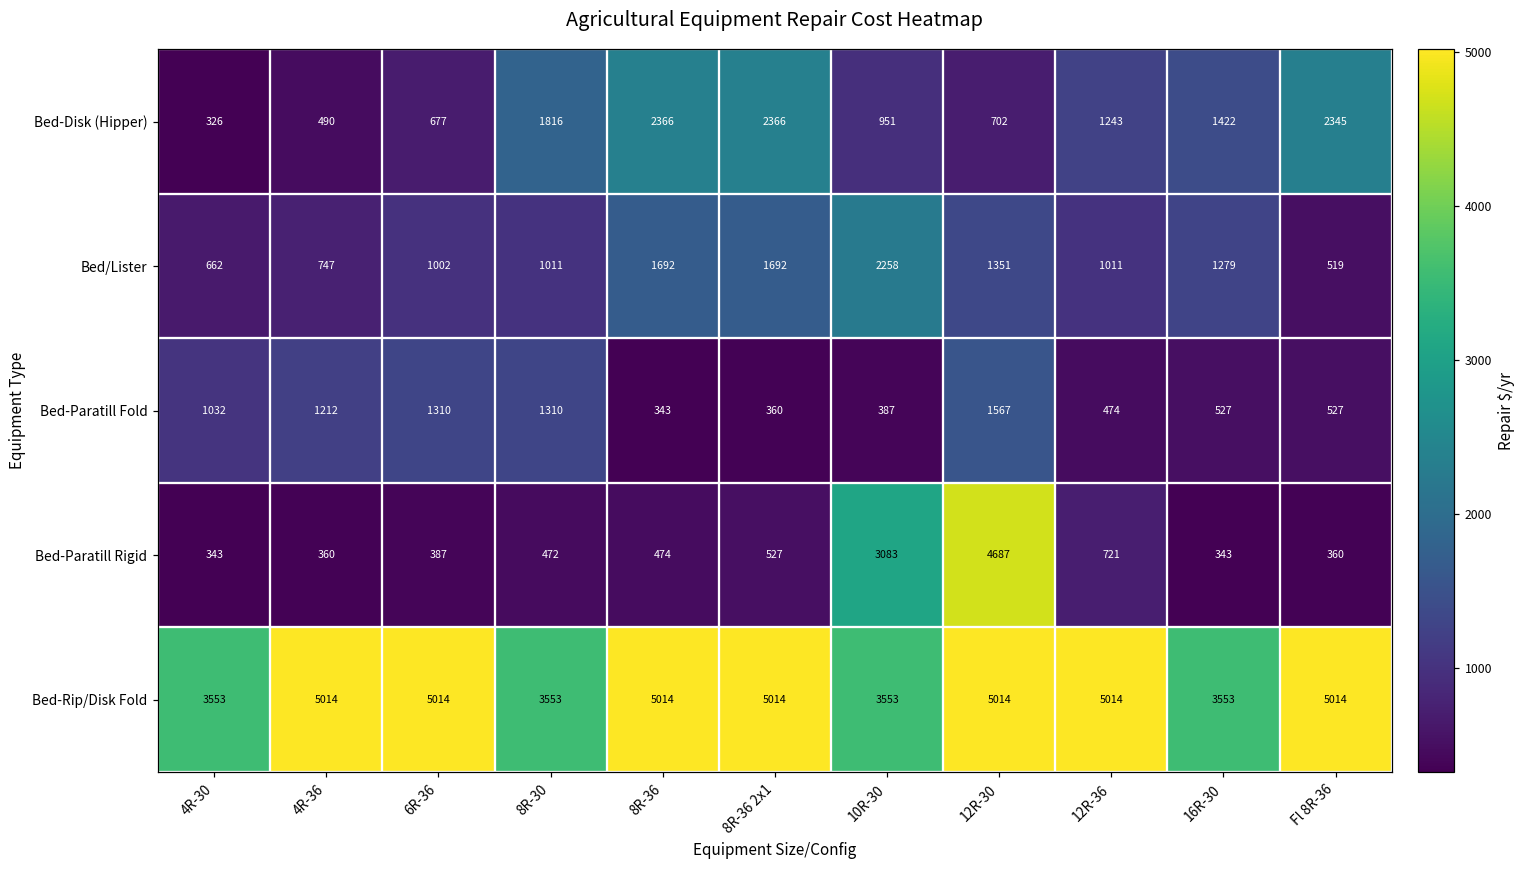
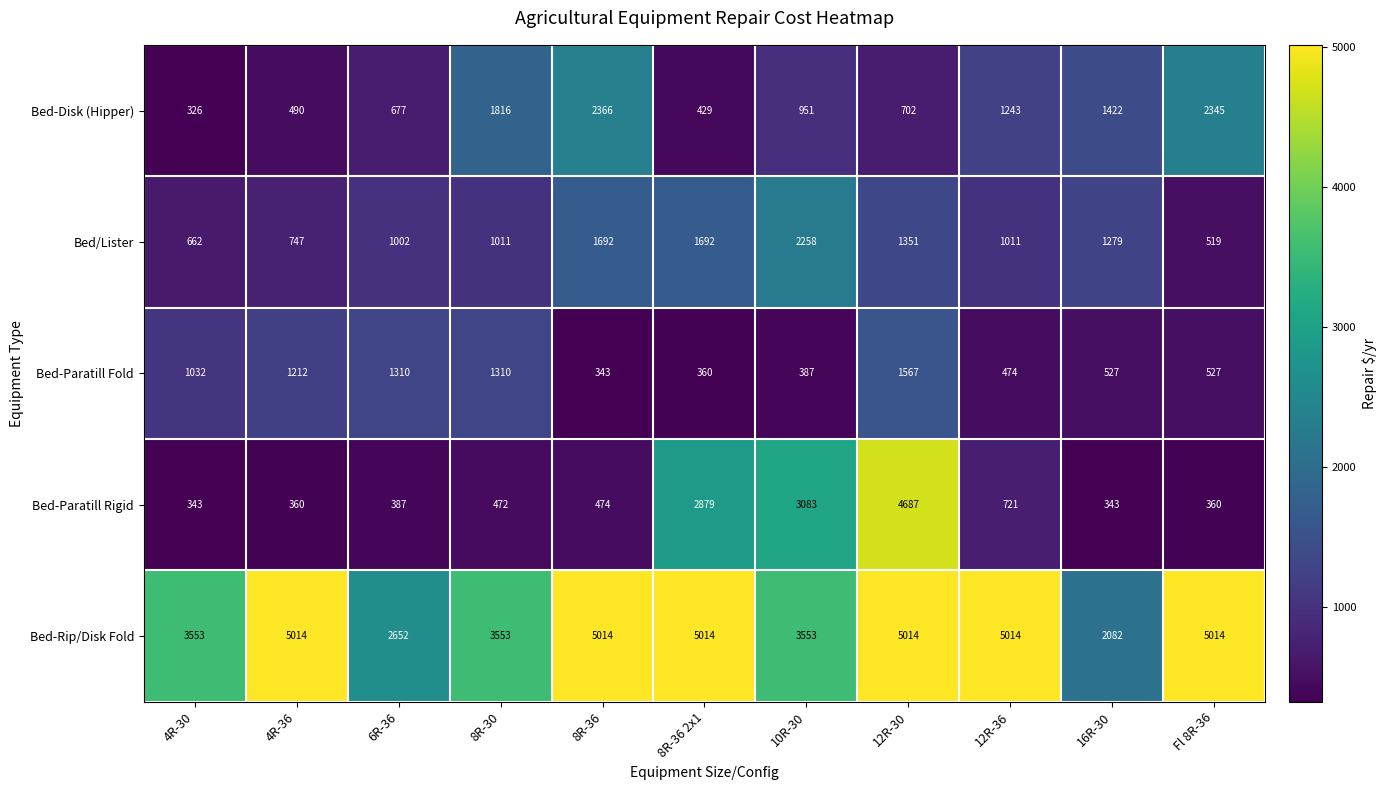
  {
    "Bed-Disk (Hipper)": {
      "4R-30": 326,
      "4R-36": 490,
      "6R-36": 677,
      "8R-30": 1816,
      "8R-36": 2366,
-     "8R-36 2x1": 2366,
+     "8R-36 2x1": 429,
      "10R-30": 951,
      "12R-30": 702,
      "12R-36": 1243,
      "16R-30": 1422,
      "Fl 8R-36": 2345
    },
    "Bed/Lister": {
      "4R-30": 662,
      "4R-36": 747,
      "6R-36": 1002,
      "8R-30": 1011,
      "8R-36": 1692,
      "8R-36 2x1": 1692,
      "10R-30": 2258,
      "12R-30": 1351,
      "12R-36": 1011,
      "16R-30": 1279,
      "Fl 8R-36": 519
    },
    "Bed-Paratill Fold": {
      "4R-30": 1032,
      "4R-36": 1212,
      "6R-36": 1310,
      "8R-30": 1310,
      "8R-36": 343,
      "8R-36 2x1": 360,
      "10R-30": 387,
      "12R-30": 1567,
      "12R-36": 474,
      "16R-30": 527,
      "Fl 8R-36": 527
    },
    "Bed-Paratill Rigid": {
      "4R-30": 343,
      "4R-36": 360,
      "6R-36": 387,
      "8R-30": 472,
      "8R-36": 474,
-     "8R-36 2x1": 527,
+     "8R-36 2x1": 2879,
      "10R-30": 3083,
      "12R-30": 4687,
      "12R-36": 721,
      "16R-30": 343,
      "Fl 8R-36": 360
    },
    "Bed-Rip/Disk Fold": {
      "4R-30": 3553,
      "4R-36": 5014,
-     "6R-36": 5014,
+     "6R-36": 2652,
      "8R-30": 3553,
      "8R-36": 5014,
      "8R-36 2x1": 5014,
      "10R-30": 3553,
      "12R-30": 5014,
      "12R-36": 5014,
-     "16R-30": 3553,
+     "16R-30": 2082,
      "Fl 8R-36": 5014
    }
  }
